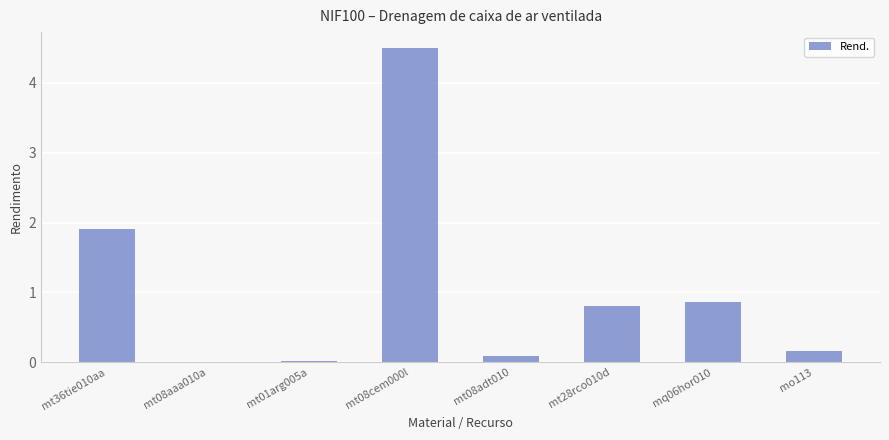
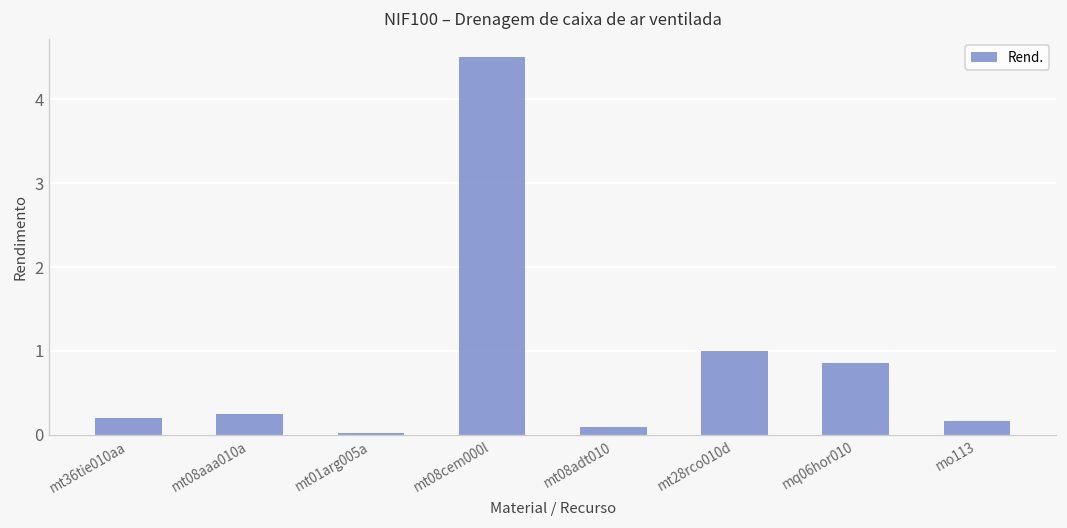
  {
-   "mt36tie010aa": 1.9,
-   "mt08aaa010a": 0.0,
+   "mt36tie010aa": 0.2,
+   "mt08aaa010a": 0.2,
    "mt08cem000l": 4.5,
    "mt08adt010": 0.1,
-   "mt28rco010d": 0.8,
+   "mt28rco010d": 1.0,
    "mq06hor010": 0.9,
    "mo113": 0.2
  }
